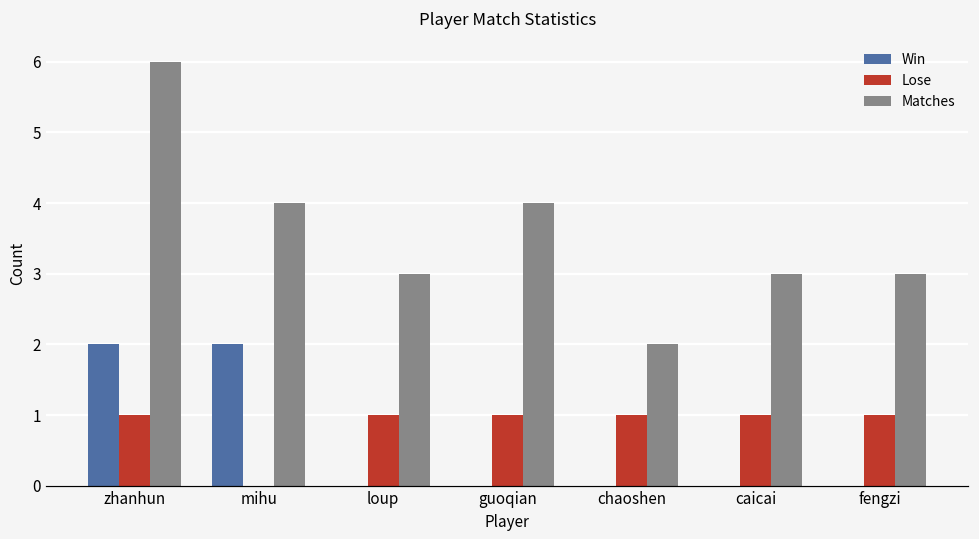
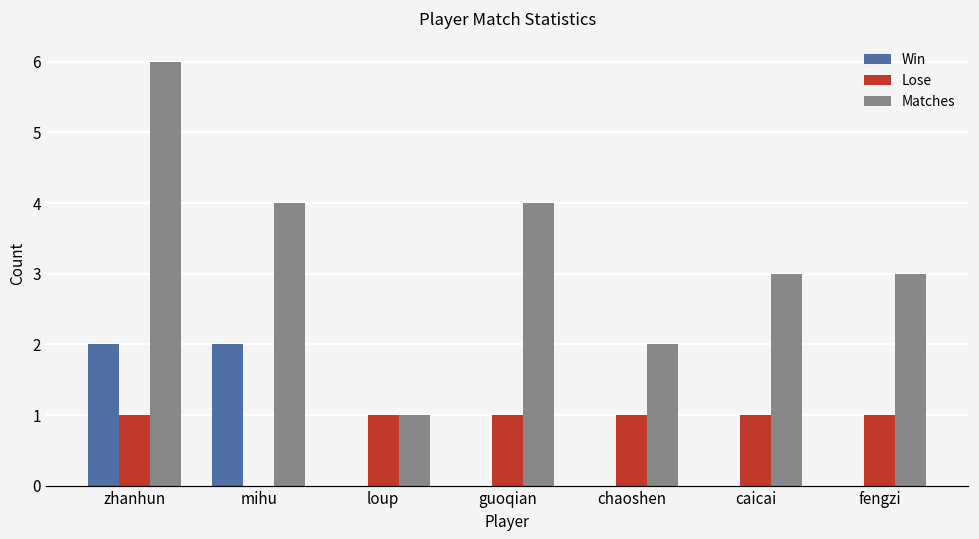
  {
    "Win": {
      "zhanhun": 2,
      "mihu": 2,
      "loup": 0,
      "guoqian": 0,
      "chaoshen": 0,
      "caicai": 0,
      "fengzi": 0
    },
    "Lose": {
      "zhanhun": 1,
      "mihu": 0,
      "loup": 1,
      "guoqian": 1,
      "chaoshen": 1,
      "caicai": 1,
      "fengzi": 1
    },
    "Matches": {
      "zhanhun": 6,
      "mihu": 4,
-     "loup": 3,
+     "loup": 1,
      "guoqian": 4,
      "chaoshen": 2,
      "caicai": 3,
      "fengzi": 3
    }
  }
